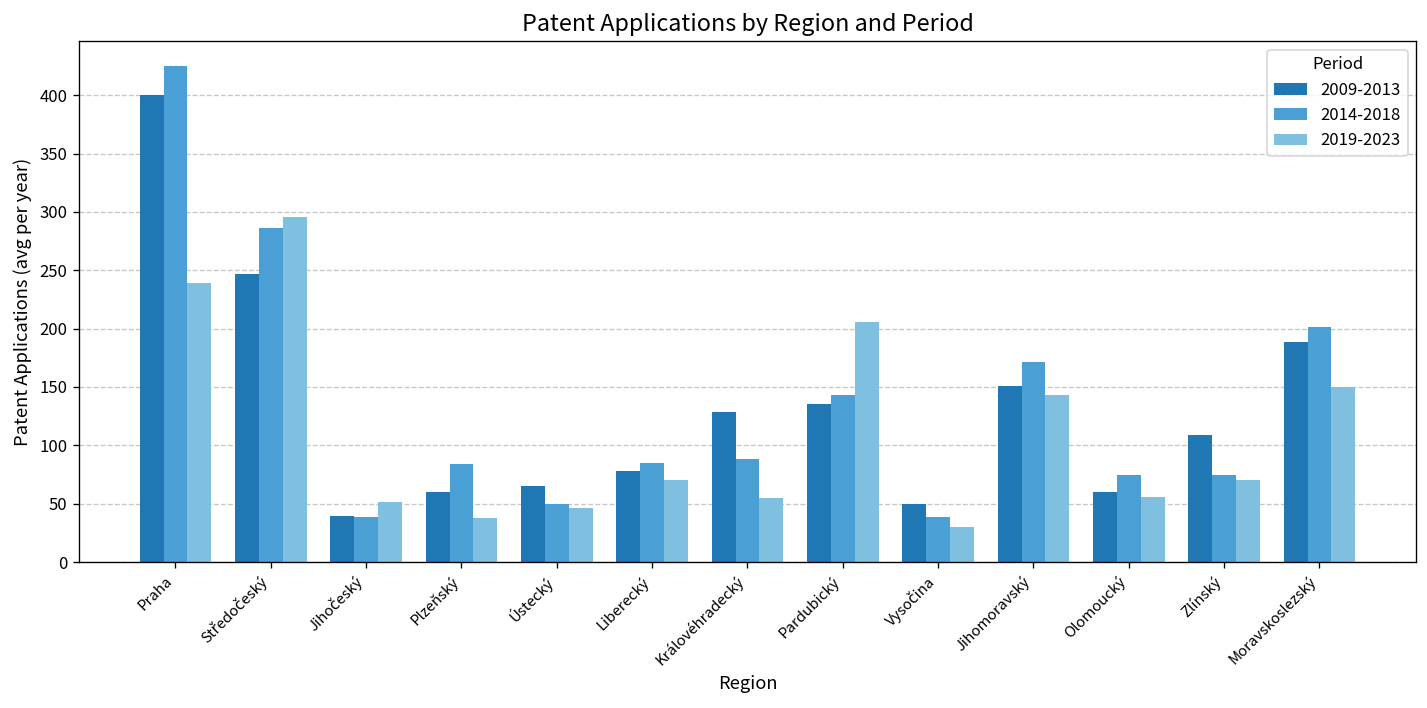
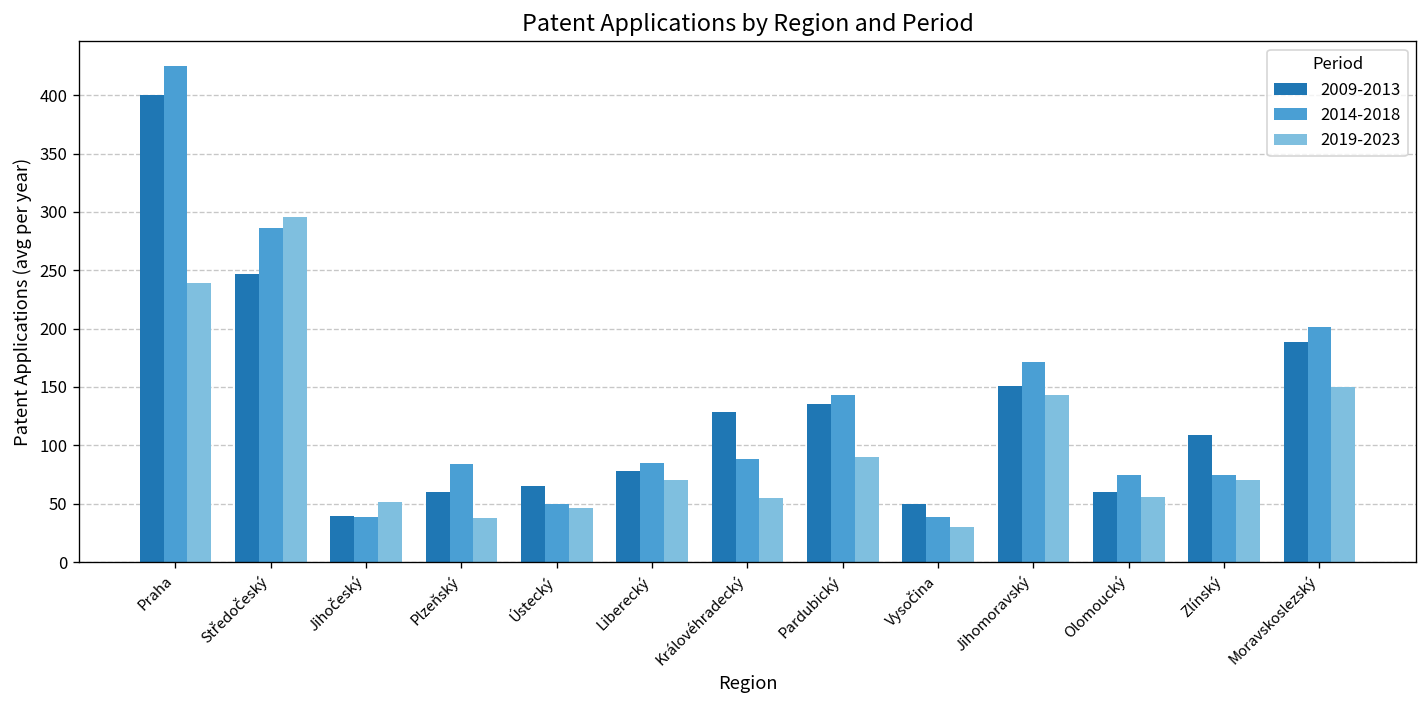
  {
    "2009-2013": {
      "Praha": 400,
      "Středočeský": 250,
      "Jihočeský": 40,
      "Plzeňský": 60,
      "Ústecký": 70,
      "Liberecký": 80,
      "Královéhradecký": 130,
      "Pardubický": 140,
      "Vysočina": 50,
      "Jihomoravský": 150,
      "Olomoucký": 60,
      "Zlínský": 110,
      "Moravskoslezský": 190
    },
    "2014-2018": {
      "Praha": 430,
      "Středočeský": 290,
      "Jihočeský": 40,
      "Plzeňský": 80,
      "Ústecký": 50,
      "Liberecký": 90,
      "Královéhradecký": 90,
      "Pardubický": 140,
      "Vysočina": 40,
      "Jihomoravský": 170,
      "Olomoucký": 70,
      "Zlínský": 70,
      "Moravskoslezský": 200
    },
    "2019-2023": {
      "Praha": 240,
      "Středočeský": 300,
      "Jihočeský": 50,
      "Plzeňský": 40,
      "Ústecký": 50,
      "Liberecký": 70,
      "Královéhradecký": 50,
-     "Pardubický": 210,
+     "Pardubický": 90,
      "Vysočina": 30,
      "Jihomoravský": 140,
      "Olomoucký": 60,
      "Zlínský": 70,
      "Moravskoslezský": 150
    }
  }
